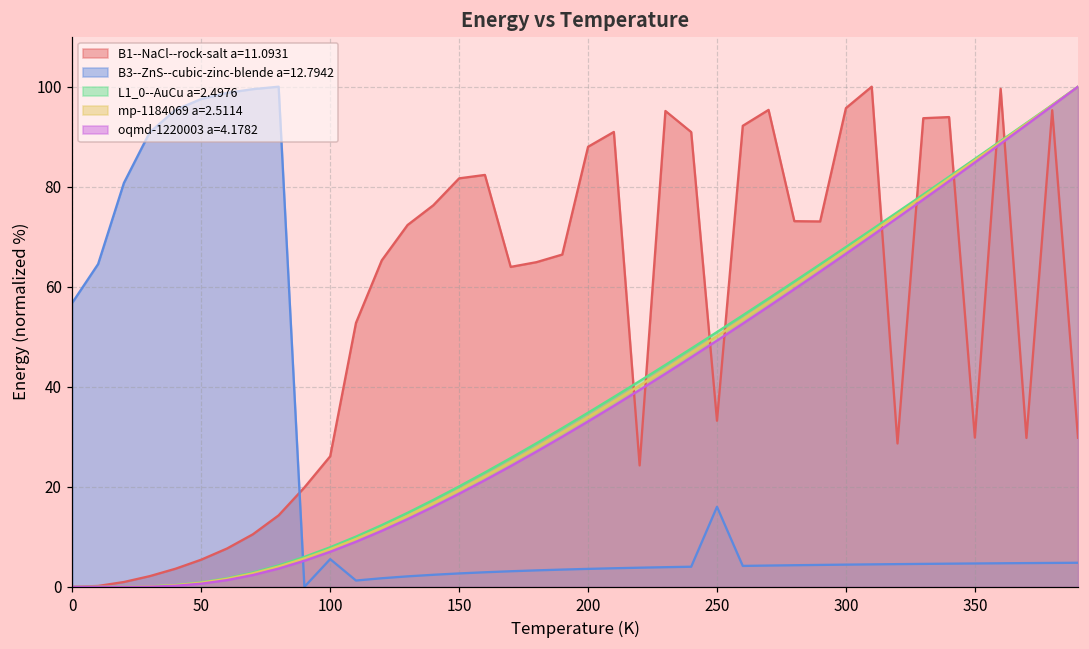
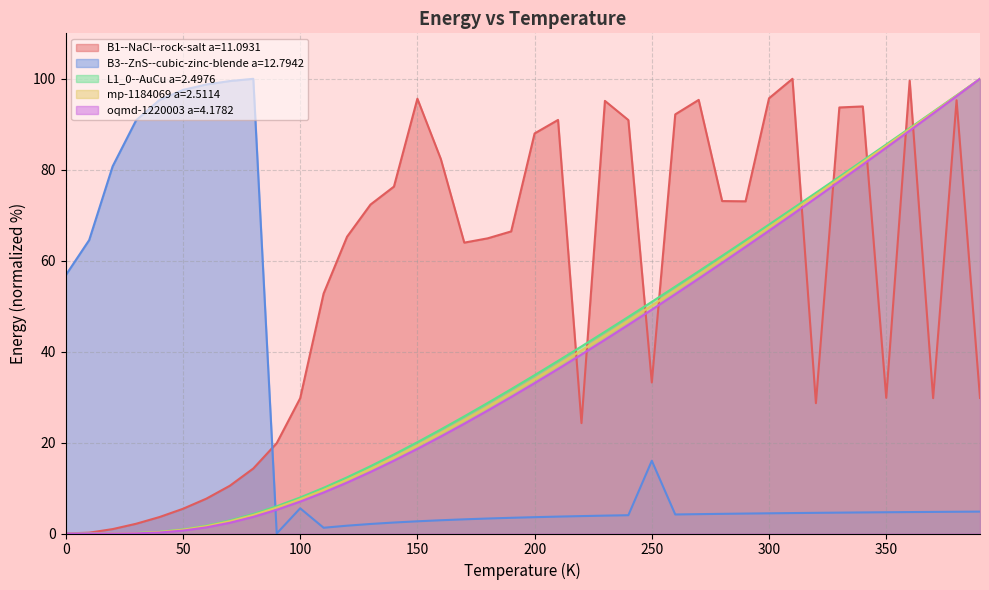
  {
    "B1--NaCl--rock-salt a=11.0931": {
      "50": 5,
-     "100": 26,
-     "150": 82,
+     "100": 30,
+     "150": 96,
      "200": 88,
      "250": 33,
      "300": 96,
      "350": 30
    },
    "B3--ZnS--cubic-zinc-blende a=12.7942": {
      "0": 57,
      "100": 6,
      "150": 3,
      "200": 4,
      "250": 16,
      "300": 4,
      "350": 5
    },
    "L1_0--AuCu a=2.4976": {
      "150": 20,
      "200": 35,
      "250": 51,
      "300": 68
    },
    "mp-1184069 a=2.5114": {
      "150": 19,
      "200": 34,
      "250": 50,
      "300": 67
    },
    "oqmd-1220003 a=4.1782": {
      "150": 19,
      "200": 33,
      "250": 49,
      "300": 67
    }
  }
